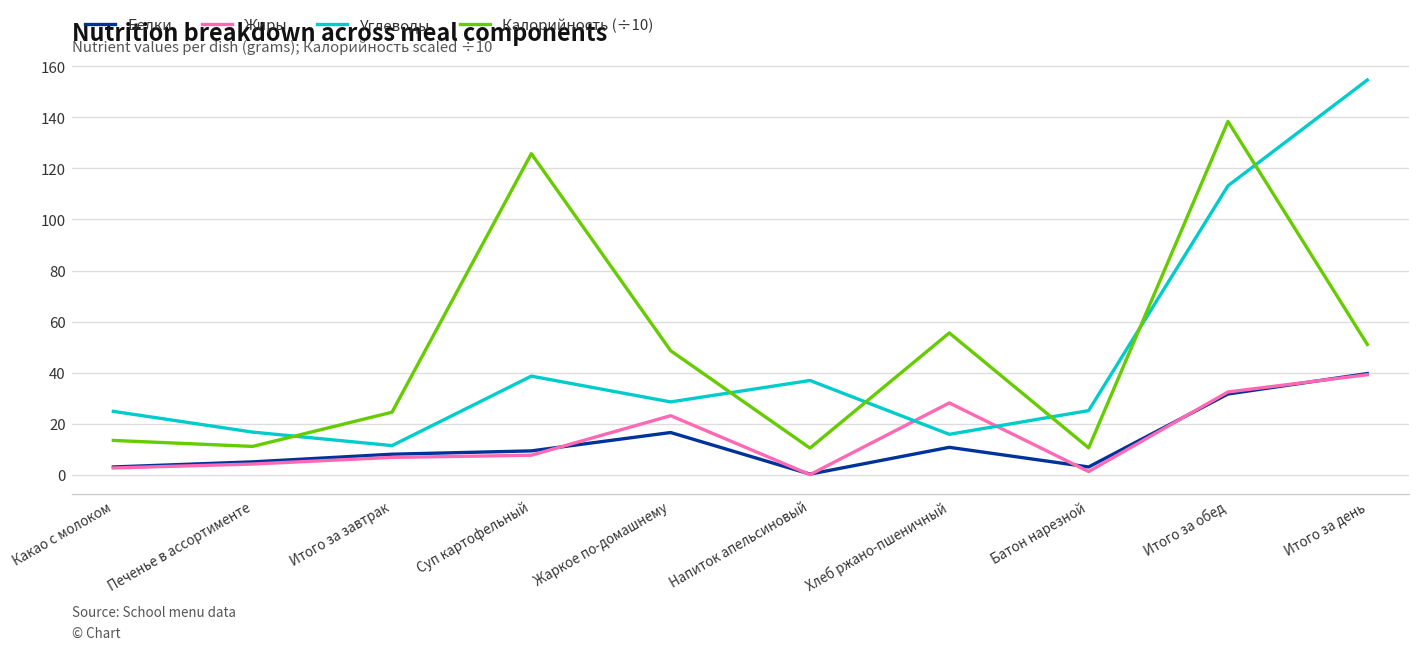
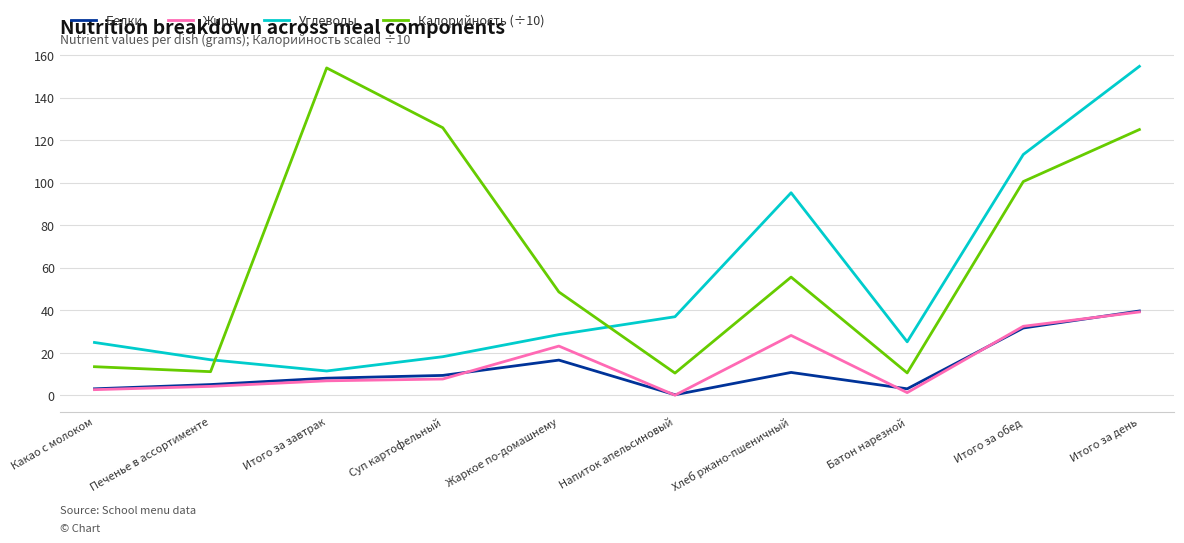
  {
    "Белки": {
      "Итого за завтрак": 8,
      "Суп картофельный": 9,
      "Жаркое по-домашнему": 17,
      "Хлеб ржано-пшеничный": 11,
      "Батон нарезной": 3
    },
    "Жиры": {
      "Итого за завтрак": 7,
      "Суп картофельный": 8,
      "Жаркое по-домашнему": 23,
      "Хлеб ржано-пшеничный": 28,
      "Батон нарезной": 1
    },
    "Углеводы": {
      "Какао с молоком": 25,
      "Печенье в ассортименте": 17,
      "Итого за завтрак": 11,
-     "Суп картофельный": 39,
+     "Суп картофельный": 18,
      "Жаркое по-домашнему": 29,
      "Напиток апельсиновый": 37,
-     "Хлеб ржано-пшеничный": 16,
+     "Хлеб ржано-пшеничный": 95,
      "Батон нарезной": 25,
      "Итого за обед": 113,
      "Итого за день": 155
    },
    "Калорийность (÷10)": {
      "Какао с молоком": 13,
      "Печенье в ассортименте": 11,
-     "Итого за завтрак": 24,
+     "Итого за завтрак": 154,
      "Суп картофельный": 126,
      "Жаркое по-домашнему": 49,
      "Напиток апельсиновый": 10,
      "Хлеб ржано-пшеничный": 56,
      "Батон нарезной": 10,
-     "Итого за обед": 138,
-     "Итого за день": 51
+     "Итого за обед": 100,
+     "Итого за день": 125
    }
  }
